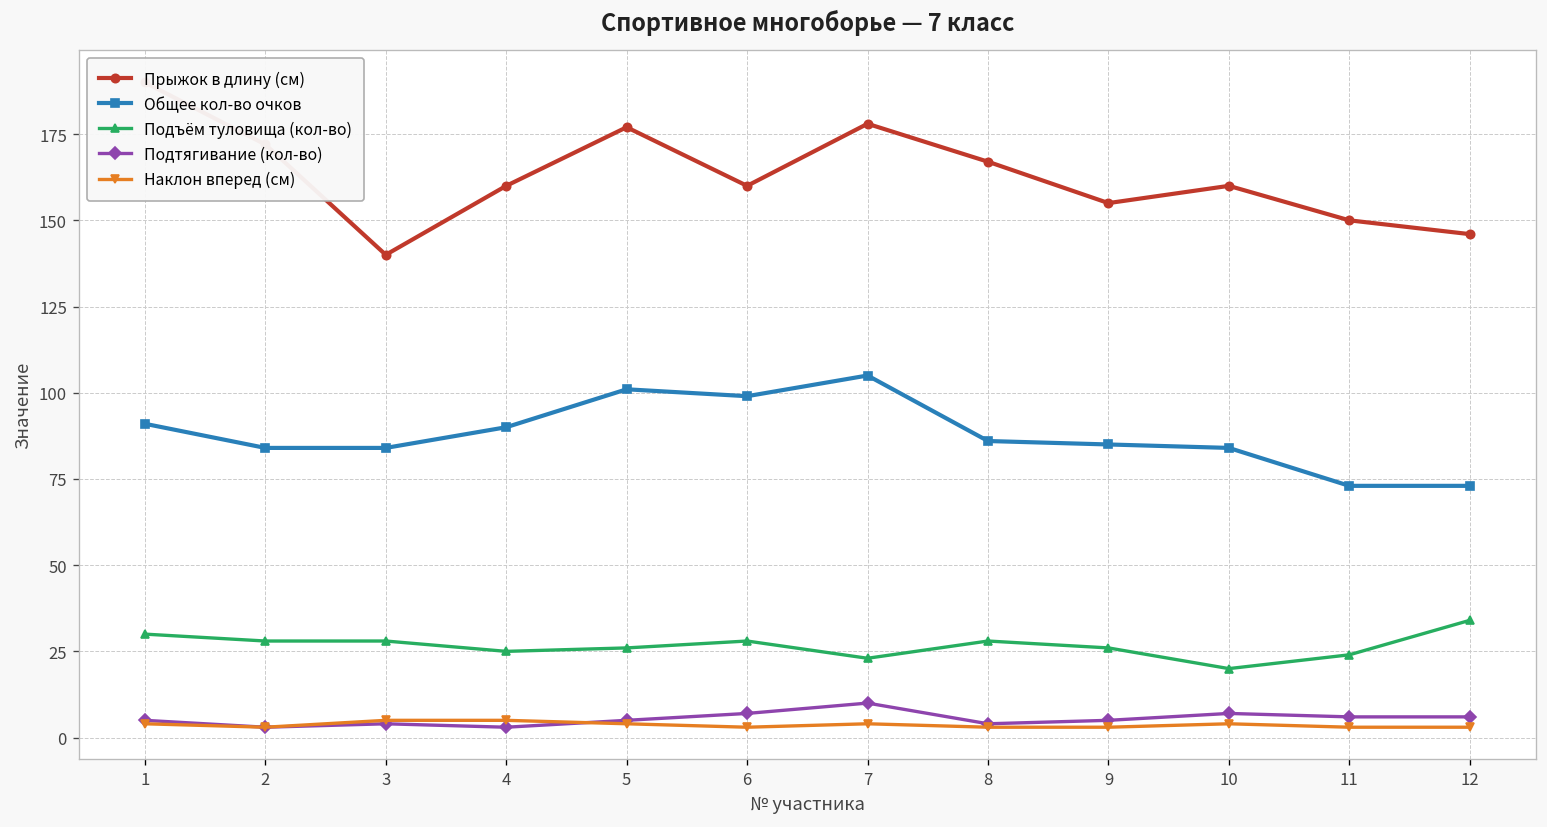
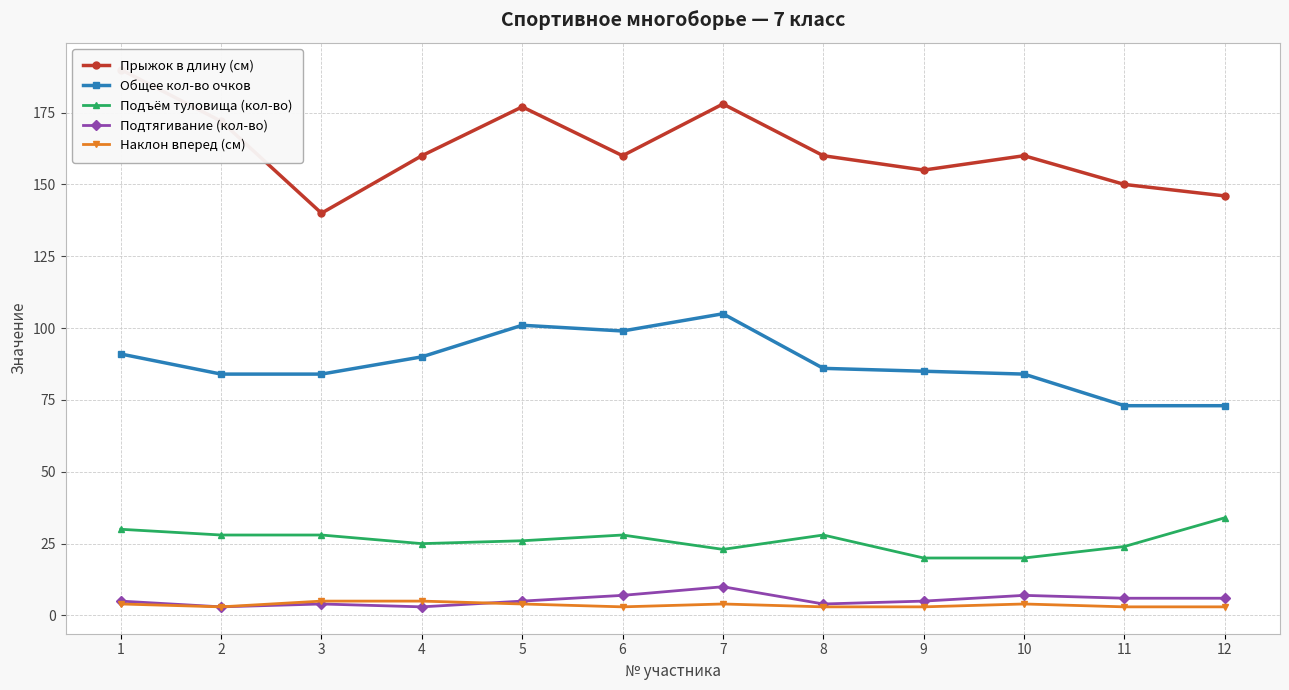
  {
    "Прыжок в длину (см)": {
      "3": 140,
      "4": 160,
      "5": 177,
      "6": 160,
      "7": 178,
-     "8": 167,
+     "8": 160,
      "9": 155,
      "10": 160,
      "11": 150,
      "12": 146
    },
    "Общее кол-во очков": {
      "1": 91,
      "2": 84,
      "3": 84,
      "4": 90,
      "5": 101,
      "6": 99,
      "7": 105,
      "8": 86,
      "9": 85,
      "10": 84,
      "11": 73,
      "12": 73
    },
    "Подъём туловища (кол-во)": {
      "1": 30,
      "2": 28,
      "3": 28,
      "4": 25,
      "5": 26,
      "6": 28,
      "7": 23,
      "8": 28,
-     "9": 26,
+     "9": 20,
      "10": 20,
      "11": 24,
      "12": 34
    },
    "Подтягивание (кол-во)": {
      "1": 5,
      "3": 4,
      "4": 3,
      "5": 5,
      "6": 7,
      "7": 10,
      "8": 4,
      "9": 5,
      "10": 7,
      "11": 6,
      "12": 6
    },
    "Наклон вперед (см)": {
      "1": 4,
      "3": 5,
      "4": 5,
      "5": 4,
      "6": 3,
      "7": 4,
      "8": 3,
      "9": 3,
      "10": 4,
      "11": 3,
      "12": 3
    }
  }
